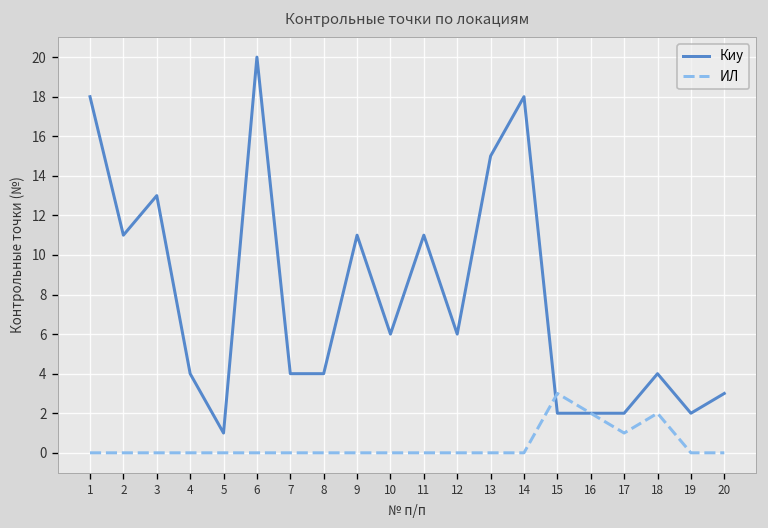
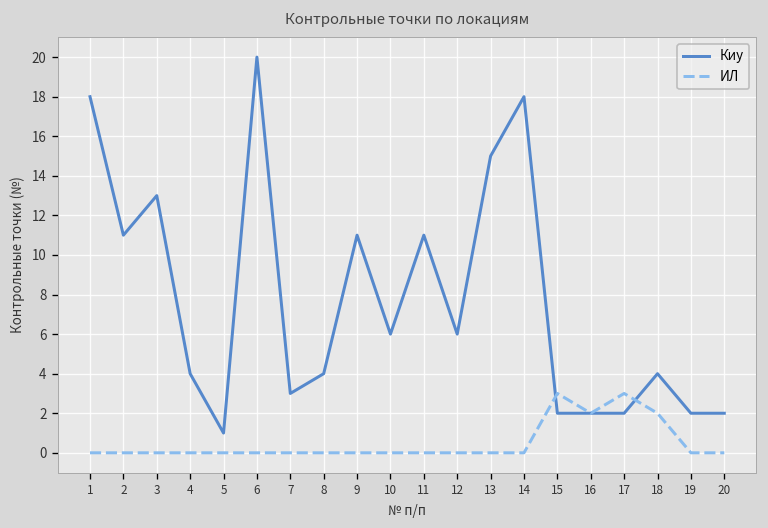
  {
    "Киу": {
      "1": 18,
      "2": 11,
      "3": 13,
      "4": 4,
      "5": 1,
      "6": 20,
-     "7": 4,
+     "7": 3,
      "8": 4,
      "9": 11,
      "10": 6,
      "11": 11,
      "12": 6,
      "13": 15,
      "14": 18,
      "15": 2,
      "17": 2,
      "18": 4,
      "19": 2,
-     "20": 3
+     "20": 2
    },
    "ИЛ": {
      "1": 0,
      "2": 0,
      "3": 0,
      "4": 0,
      "5": 0,
      "6": 0,
      "7": 0,
      "8": 0,
      "9": 0,
      "10": 0,
      "11": 0,
      "12": 0,
      "13": 0,
      "14": 0,
      "15": 3,
-     "17": 1,
+     "17": 3,
      "18": 2,
      "19": 0,
      "20": 0
    }
  }
